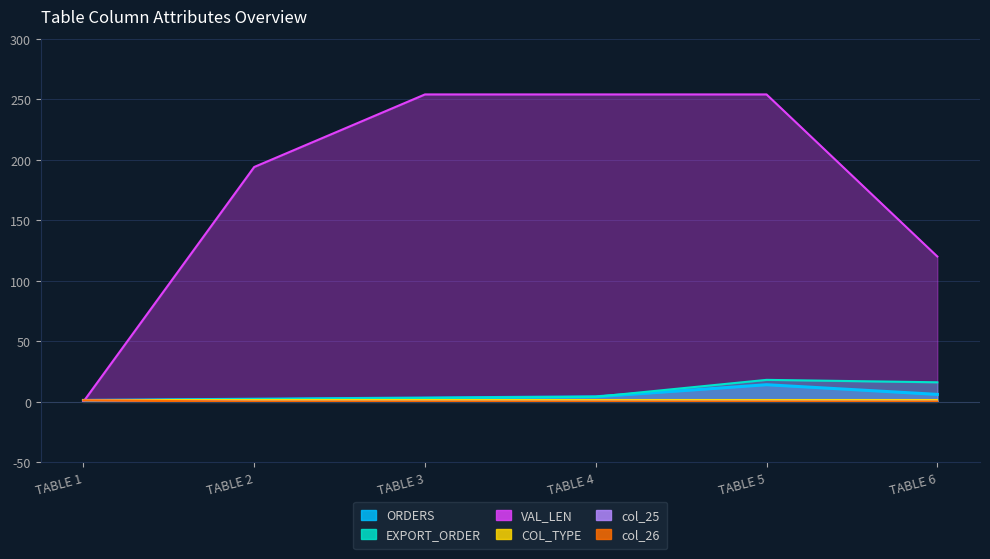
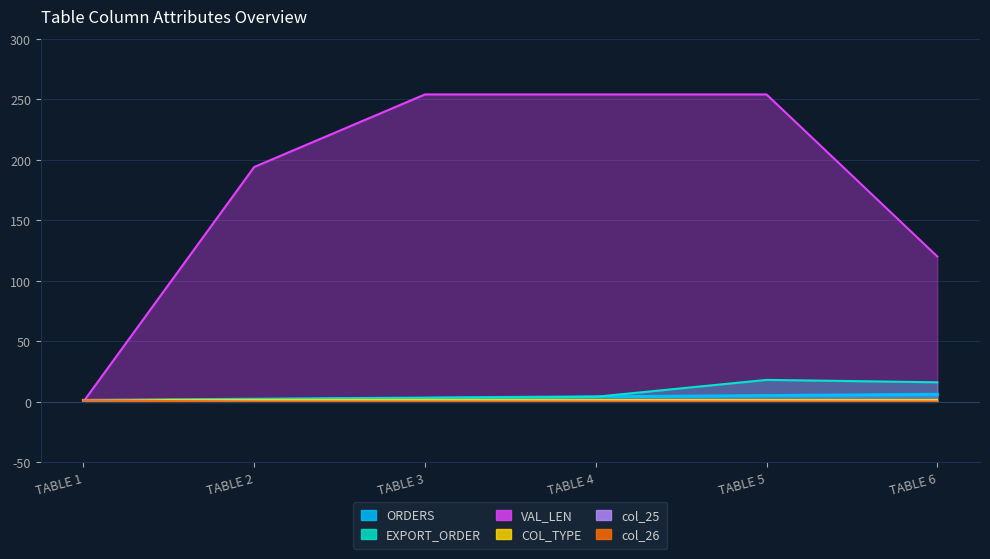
  {
    "ORDERS": {
-     "TABLE 5": 14,
+     "TABLE 5": 5,
      "TABLE 6": 6
    },
    "EXPORT_ORDER": {
      "TABLE 5": 18,
      "TABLE 6": 16
    },
    "VAL_LEN": {
      "TABLE 2": 194,
      "TABLE 3": 254,
      "TABLE 4": 254,
      "TABLE 5": 254,
      "TABLE 6": 120
    }
  }
